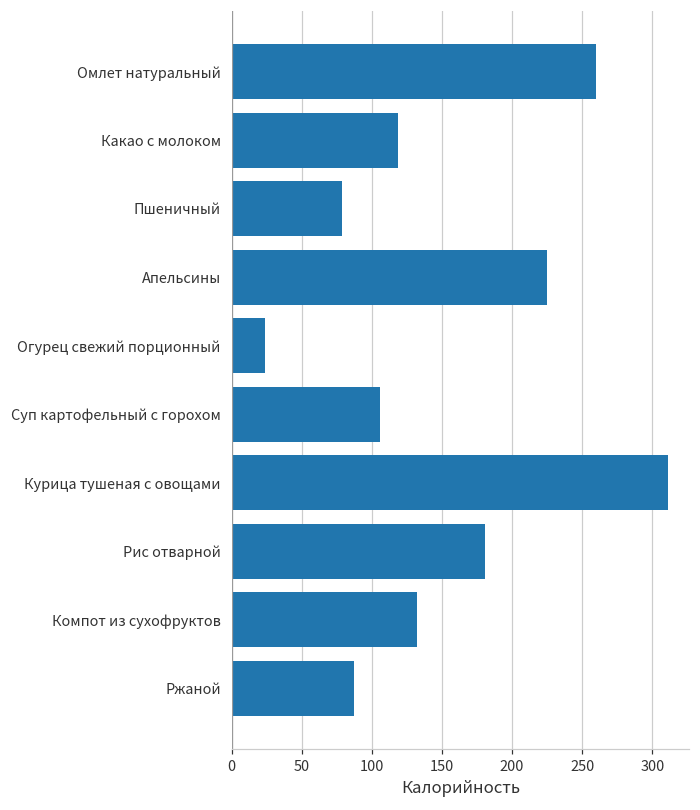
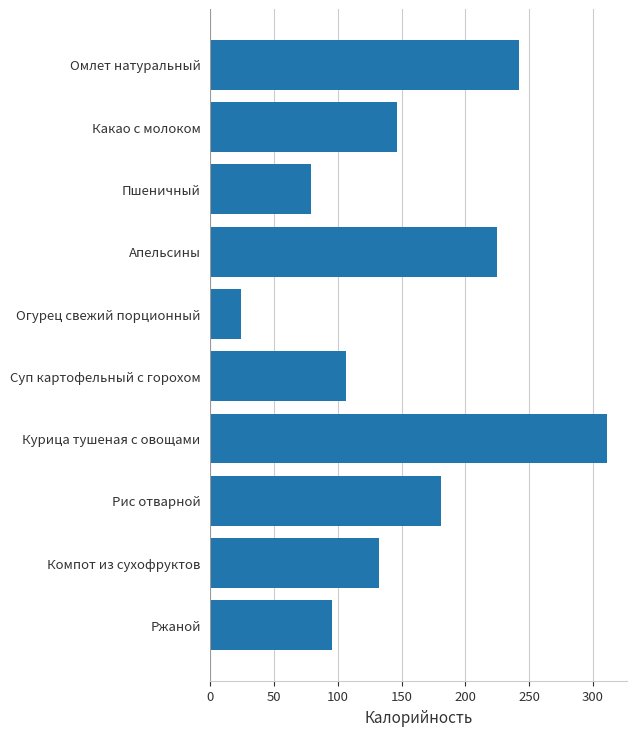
  {
-   "Омлет натуральный": 260,
-   "Какао с молоком": 119,
+   "Омлет натуральный": 242,
+   "Какао с молоком": 146,
    "Пшеничный": 79,
    "Апельсины": 225,
    "Огурец свежий порционный": 24,
    "Суп картофельный с горохом": 106,
    "Курица тушеная с овощами": 311,
    "Рис отварной": 181,
    "Компот из сухофруктов": 132,
-   "Ржаной": 87
+   "Ржаной": 95
  }
